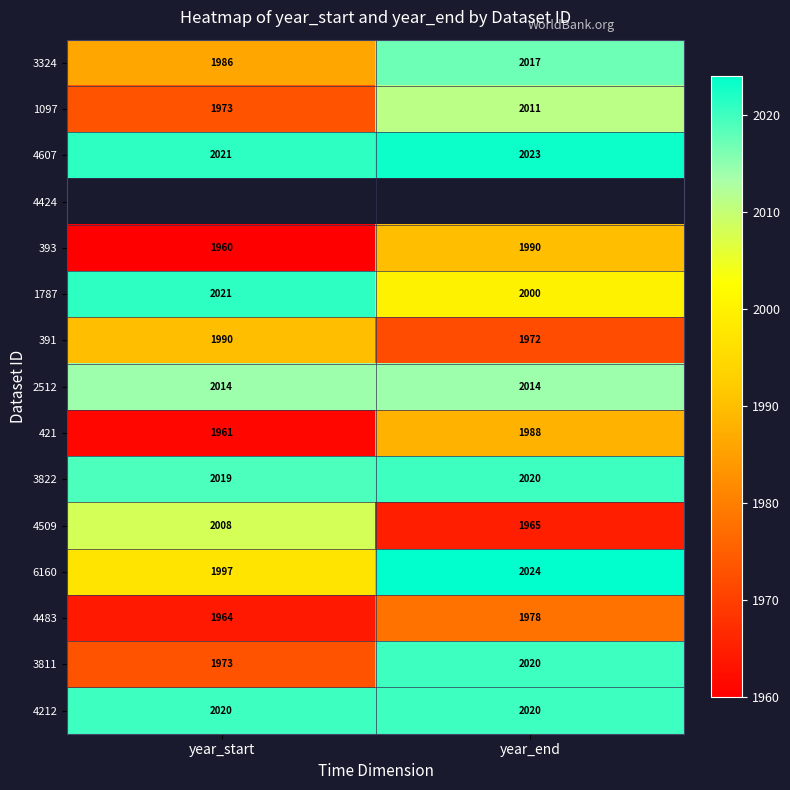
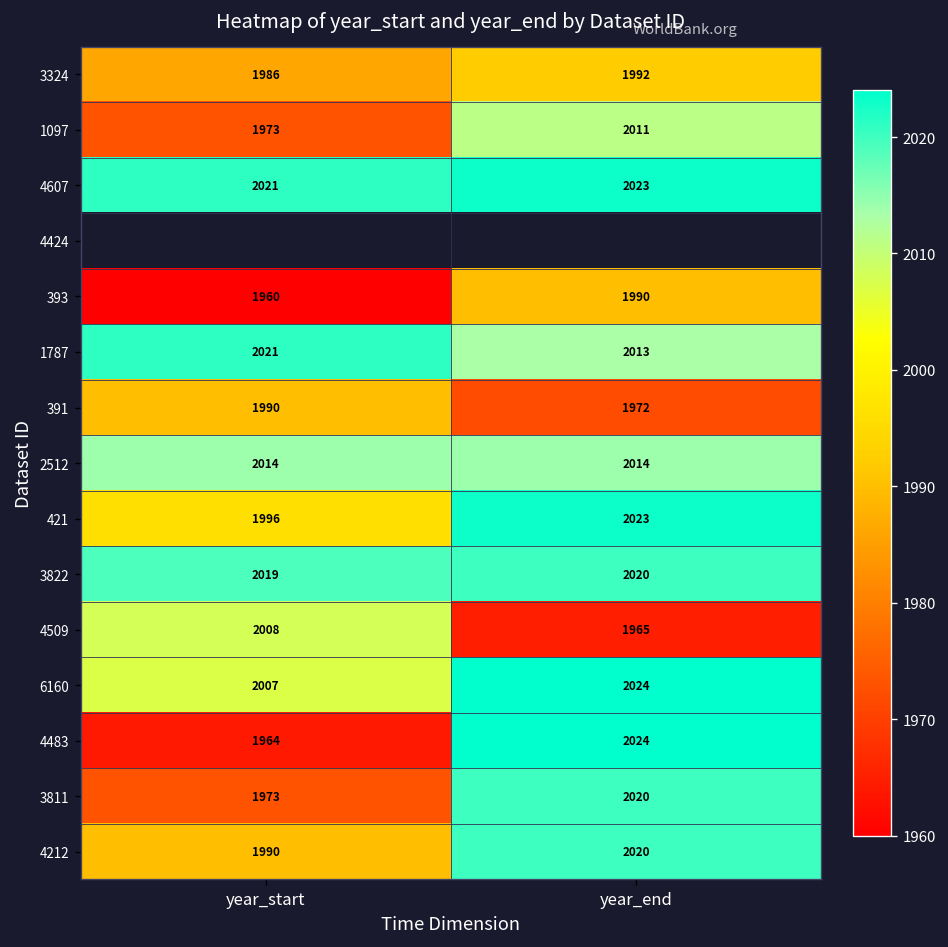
  {
    "3324": {
      "year_start": 1986,
-     "year_end": 2017
+     "year_end": 1992
    },
    "1097": {
      "year_start": 1973,
      "year_end": 2011
    },
    "4607": {
      "year_start": 2021,
      "year_end": 2023
    },
    "393": {
      "year_start": 1960,
      "year_end": 1990
    },
    "1787": {
      "year_start": 2021,
-     "year_end": 2000
+     "year_end": 2013
    },
    "391": {
      "year_start": 1990,
      "year_end": 1972
    },
    "2512": {
      "year_start": 2014,
      "year_end": 2014
    },
    "421": {
-     "year_start": 1961,
-     "year_end": 1988
+     "year_start": 1996,
+     "year_end": 2023
    },
    "3822": {
      "year_start": 2019,
      "year_end": 2020
    },
    "4509": {
      "year_start": 2008,
      "year_end": 1965
    },
    "6160": {
-     "year_start": 1997,
+     "year_start": 2007,
      "year_end": 2024
    },
    "4483": {
      "year_start": 1964,
-     "year_end": 1978
+     "year_end": 2024
    },
    "3811": {
      "year_start": 1973,
      "year_end": 2020
    },
    "4212": {
-     "year_start": 2020,
+     "year_start": 1990,
      "year_end": 2020
    }
  }
